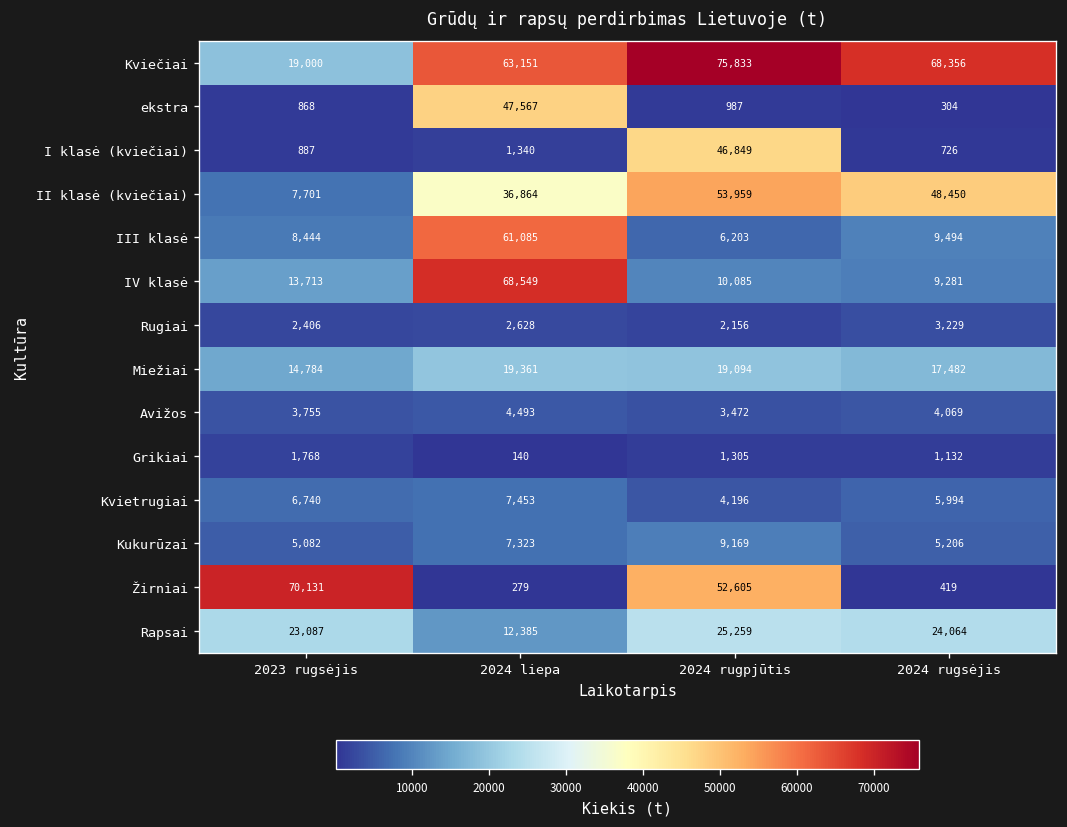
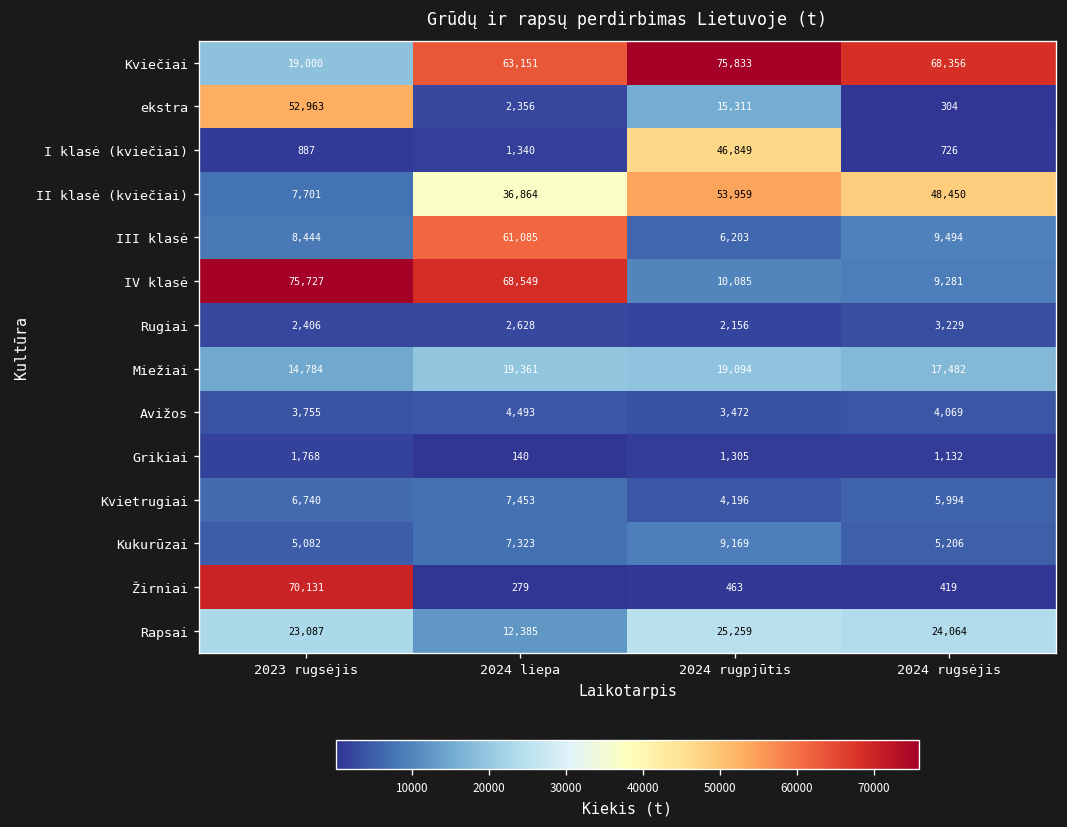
  {
    "Kviečiai": {
      "2023 rugsėjis": "19,000",
      "2024 liepa": "63,151",
      "2024 rugpjūtis": "75,833",
      "2024 rugsėjis": "68,356"
    },
    "ekstra": {
-     "2023 rugsėjis": "868",
-     "2024 liepa": "47,567",
-     "2024 rugpjūtis": "987",
+     "2023 rugsėjis": "52,963",
+     "2024 liepa": "2,356",
+     "2024 rugpjūtis": "15,311",
      "2024 rugsėjis": "304"
    },
    "I klasė (kviečiai)": {
      "2023 rugsėjis": "887",
      "2024 liepa": "1,340",
      "2024 rugpjūtis": "46,849",
      "2024 rugsėjis": "726"
    },
    "II klasė (kviečiai)": {
      "2023 rugsėjis": "7,701",
      "2024 liepa": "36,864",
      "2024 rugpjūtis": "53,959",
      "2024 rugsėjis": "48,450"
    },
    "III klasė": {
      "2023 rugsėjis": "8,444",
      "2024 liepa": "61,085",
      "2024 rugpjūtis": "6,203",
      "2024 rugsėjis": "9,494"
    },
    "IV klasė": {
-     "2023 rugsėjis": "13,713",
+     "2023 rugsėjis": "75,727",
      "2024 liepa": "68,549",
      "2024 rugpjūtis": "10,085",
      "2024 rugsėjis": "9,281"
    },
    "Rugiai": {
      "2023 rugsėjis": "2,406",
      "2024 liepa": "2,628",
      "2024 rugpjūtis": "2,156",
      "2024 rugsėjis": "3,229"
    },
    "Miežiai": {
      "2023 rugsėjis": "14,784",
      "2024 liepa": "19,361",
      "2024 rugpjūtis": "19,094",
      "2024 rugsėjis": "17,482"
    },
    "Avižos": {
      "2023 rugsėjis": "3,755",
      "2024 liepa": "4,493",
      "2024 rugpjūtis": "3,472",
      "2024 rugsėjis": "4,069"
    },
    "Grikiai": {
      "2023 rugsėjis": "1,768",
      "2024 liepa": "140",
      "2024 rugpjūtis": "1,305",
      "2024 rugsėjis": "1,132"
    },
    "Kvietrugiai": {
      "2023 rugsėjis": "6,740",
      "2024 liepa": "7,453",
      "2024 rugpjūtis": "4,196",
      "2024 rugsėjis": "5,994"
    },
    "Kukurūzai": {
      "2023 rugsėjis": "5,082",
      "2024 liepa": "7,323",
      "2024 rugpjūtis": "9,169",
      "2024 rugsėjis": "5,206"
    },
    "Žirniai": {
      "2023 rugsėjis": "70,131",
      "2024 liepa": "279",
-     "2024 rugpjūtis": "52,605",
+     "2024 rugpjūtis": "463",
      "2024 rugsėjis": "419"
    },
    "Rapsai": {
      "2023 rugsėjis": "23,087",
      "2024 liepa": "12,385",
      "2024 rugpjūtis": "25,259",
      "2024 rugsėjis": "24,064"
    }
  }
